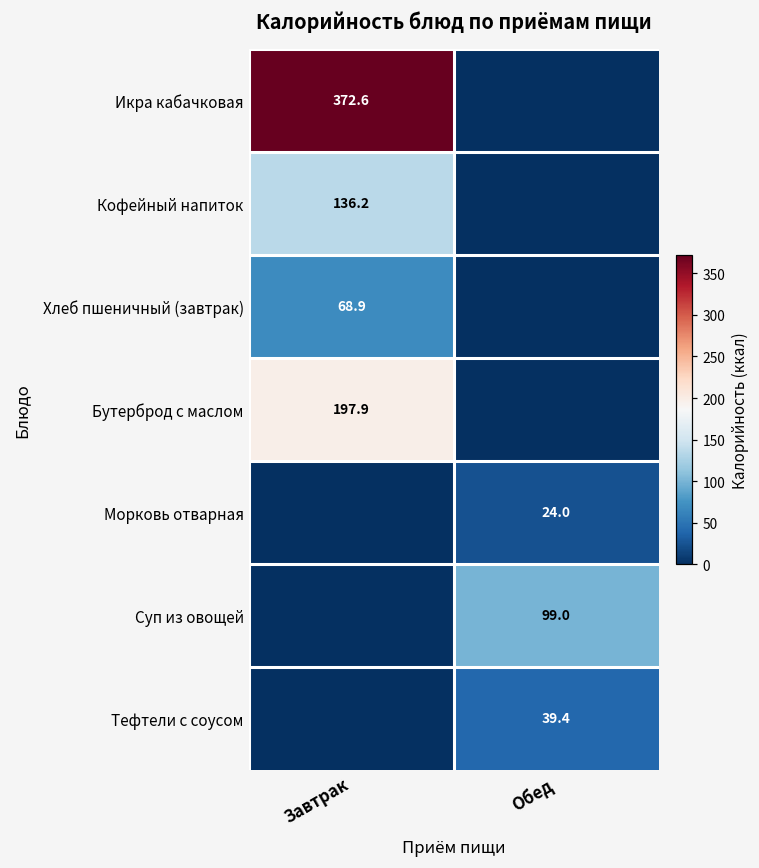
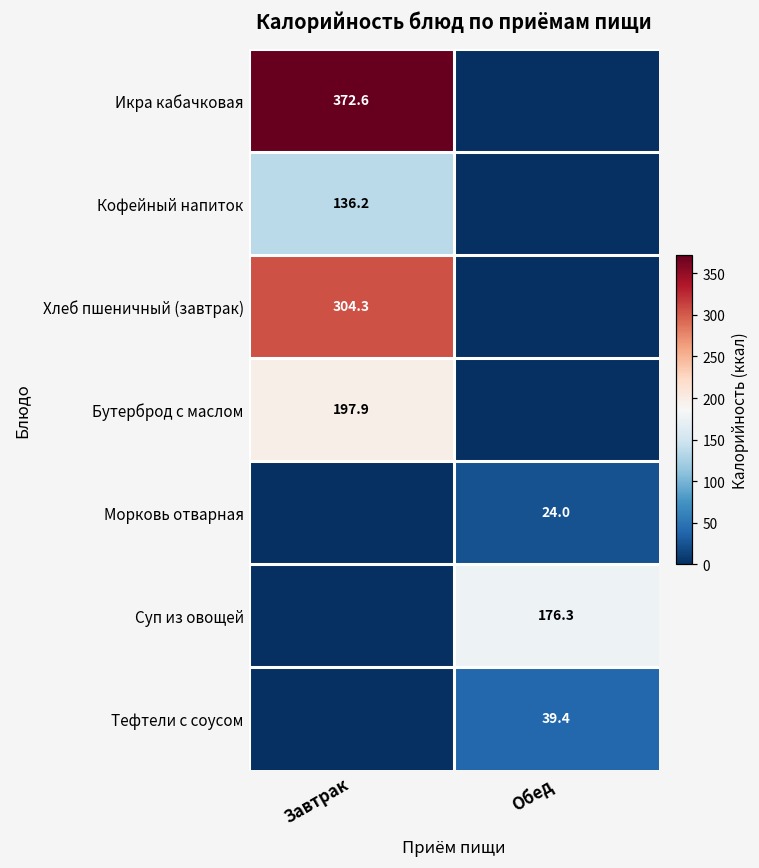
  {
    "Икра кабачковая": {
      "Завтрак": 372.6
    },
    "Кофейный напиток": {
      "Завтрак": 136.2
    },
    "Хлеб пшеничный (завтрак)": {
-     "Завтрак": 68.9
+     "Завтрак": 304.3
    },
    "Бутерброд с маслом": {
      "Завтрак": 197.9
    },
    "Морковь отварная": {
      "Обед": 24.0
    },
    "Суп из овощей": {
-     "Обед": 99.0
+     "Обед": 176.3
    },
    "Тефтели с соусом": {
      "Обед": 39.4
    }
  }
